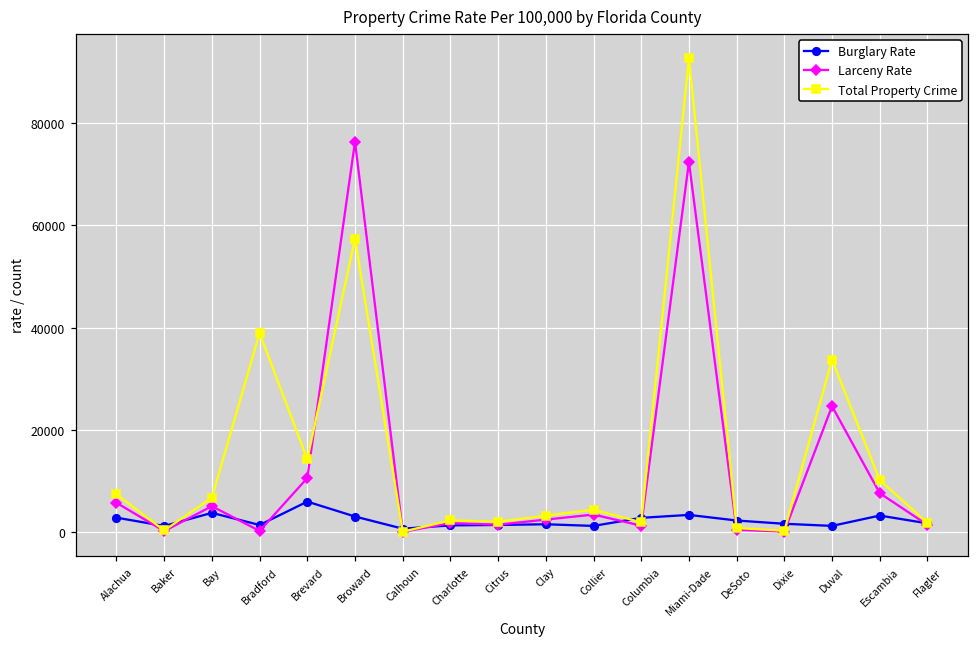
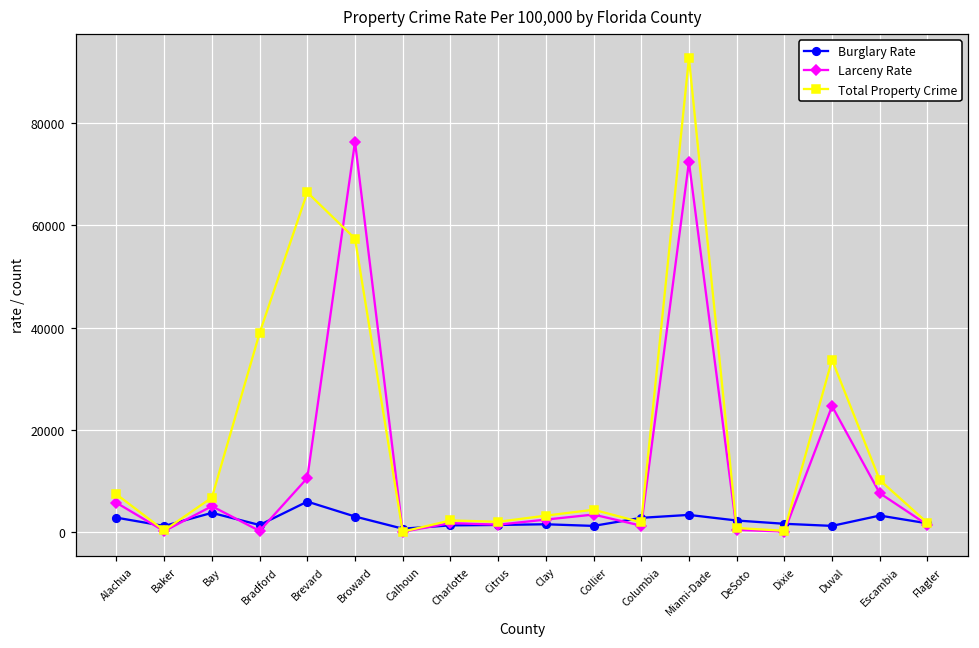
  {
    "Burglary Rate": {
      "Alachua": 3000,
      "Baker": 1000,
      "Bay": 4000,
      "Bradford": 1000,
      "Brevard": 6000,
      "Broward": 3000,
      "Calhoun": 1000,
      "Clay": 2000,
      "Collier": 1000,
      "Columbia": 3000,
      "Miami-Dade": 3000,
      "DeSoto": 2000,
      "Dixie": 2000,
      "Duval": 1000,
      "Escambia": 3000
    },
    "Larceny Rate": {
      "Alachua": 6000,
      "Bay": 5000,
      "Bradford": 0,
      "Brevard": 11000,
      "Broward": 76000,
      "Clay": 2000,
      "Collier": 3000,
      "Columbia": 1000,
      "Miami-Dade": 72000,
      "Duval": 25000,
      "Escambia": 8000
    },
    "Total Property Crime": {
      "Alachua": 7000,
      "Bay": 7000,
      "Bradford": 39000,
-     "Brevard": 14000,
+     "Brevard": 66000,
      "Broward": 57000,
      "Citrus": 2000,
      "Clay": 3000,
      "Collier": 4000,
      "Columbia": 2000,
      "Miami-Dade": 93000,
      "Duval": 34000,
      "Escambia": 10000
    }
  }
